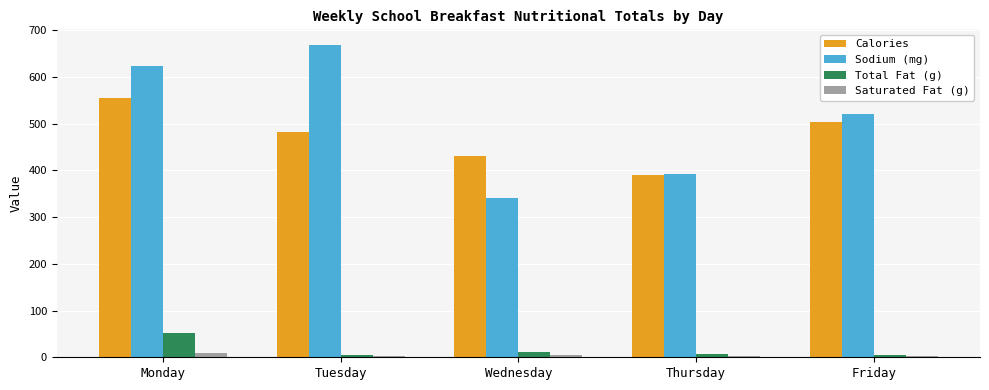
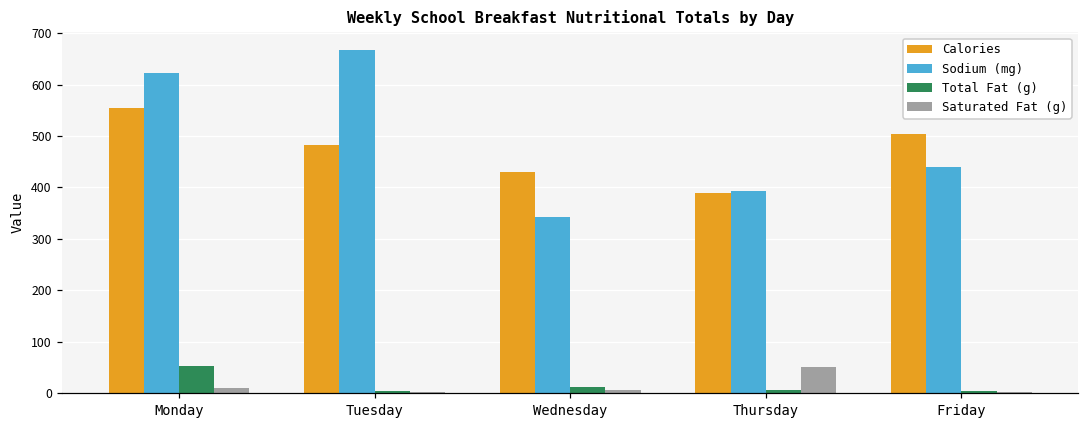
  {
    "Calories": {
      "Monday": 560,
      "Tuesday": 480,
      "Wednesday": 430,
      "Thursday": 390,
      "Friday": 500
    },
    "Sodium (mg)": {
      "Monday": 620,
      "Tuesday": 670,
      "Wednesday": 340,
      "Thursday": 390,
-     "Friday": 520
+     "Friday": 440
    },
    "Total Fat (g)": {
      "Monday": 50,
      "Wednesday": 10,
      "Thursday": 10
    },
    "Saturated Fat (g)": {
      "Monday": 10,
-     "Thursday": 0
+     "Thursday": 50
    }
  }
